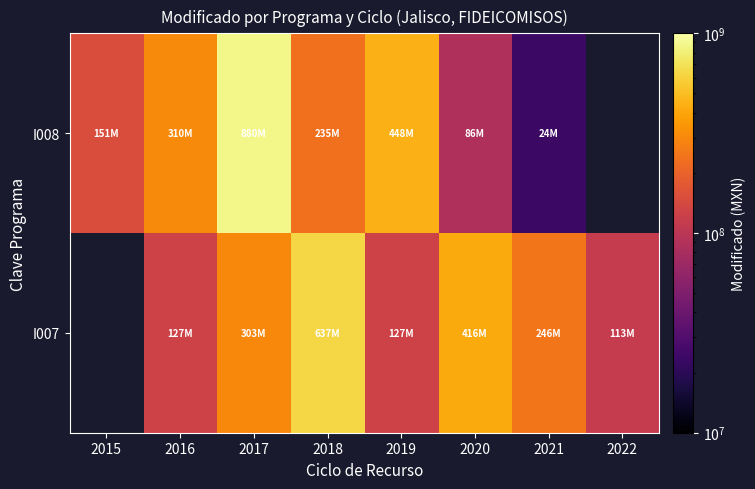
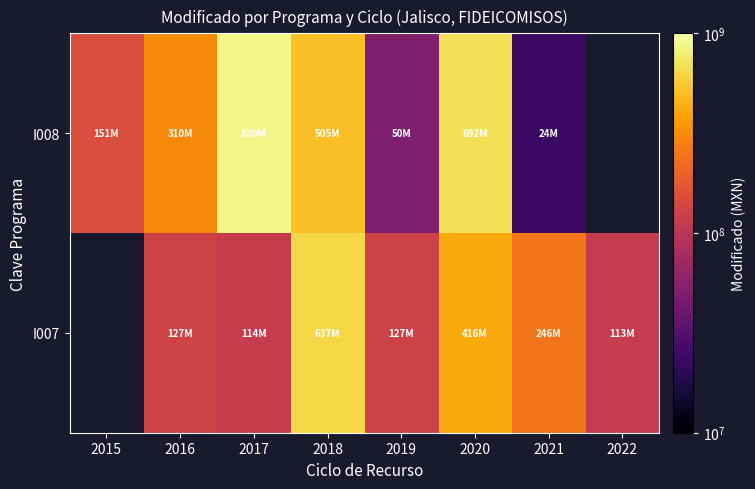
  {
    "I008": {
      "2015": "151M",
      "2016": "310M",
      "2017": "880M",
-     "2018": "235M",
-     "2019": "448M",
-     "2020": "86M",
+     "2018": "505M",
+     "2019": "50M",
+     "2020": "692M",
      "2021": "24M"
    },
    "I007": {
      "2016": "127M",
-     "2017": "303M",
+     "2017": "114M",
      "2018": "637M",
      "2019": "127M",
      "2020": "416M",
      "2021": "246M",
      "2022": "113M"
    }
  }
